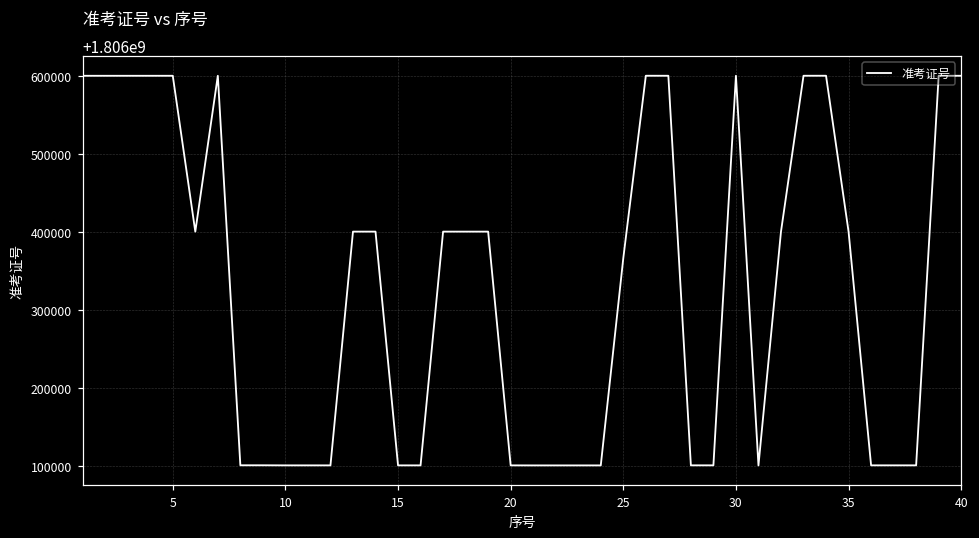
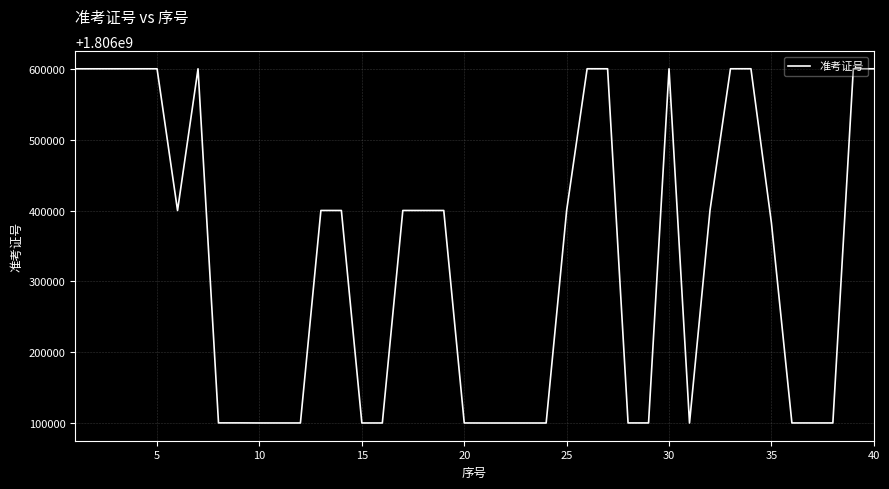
  {
    "5": 1806600000,
    "10": 1806100000,
    "15": 1806100000,
    "20": 1806100000,
-   "25": 1806370000,
+   "25": 1806400000,
    "30": 1806600000,
-   "35": 1806400000,
+   "35": 1806380000,
    "40": 1806600000
  }
